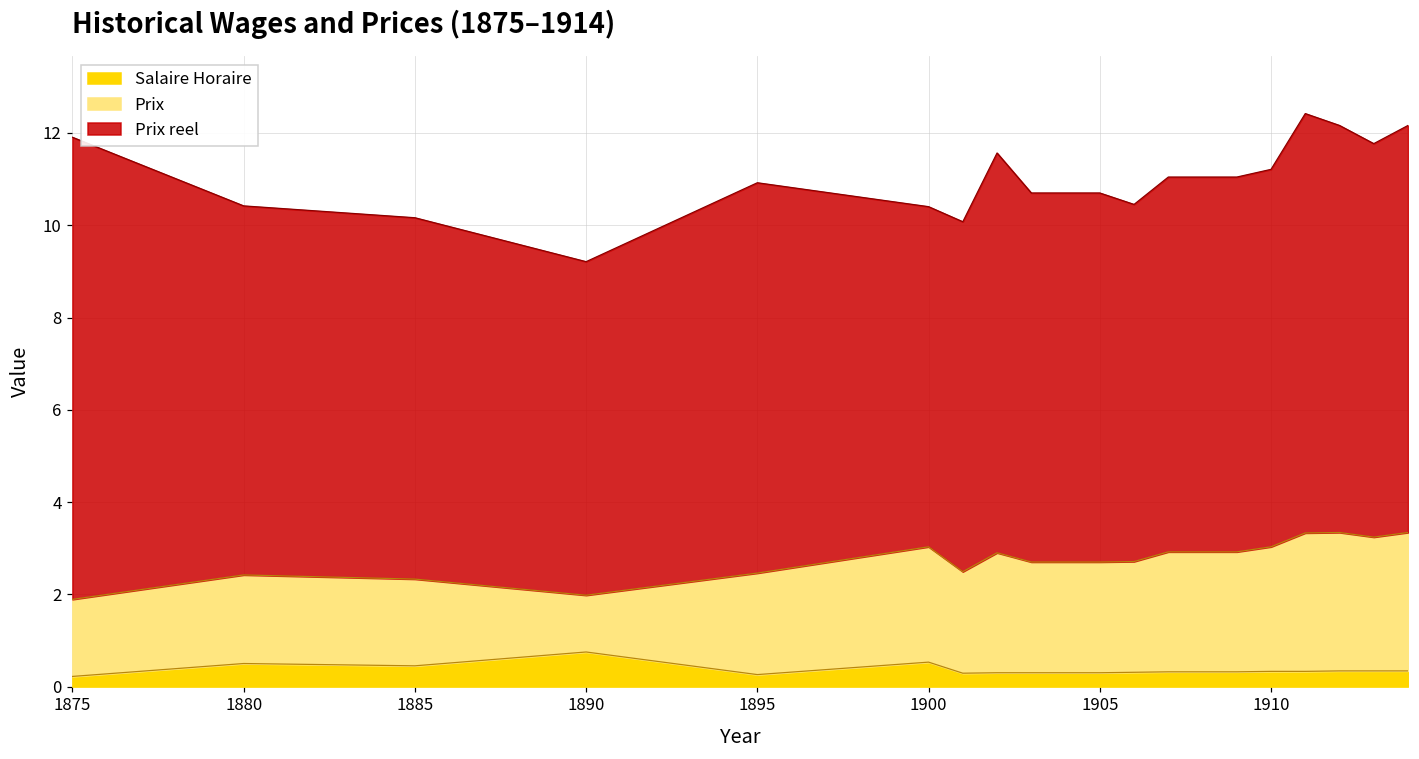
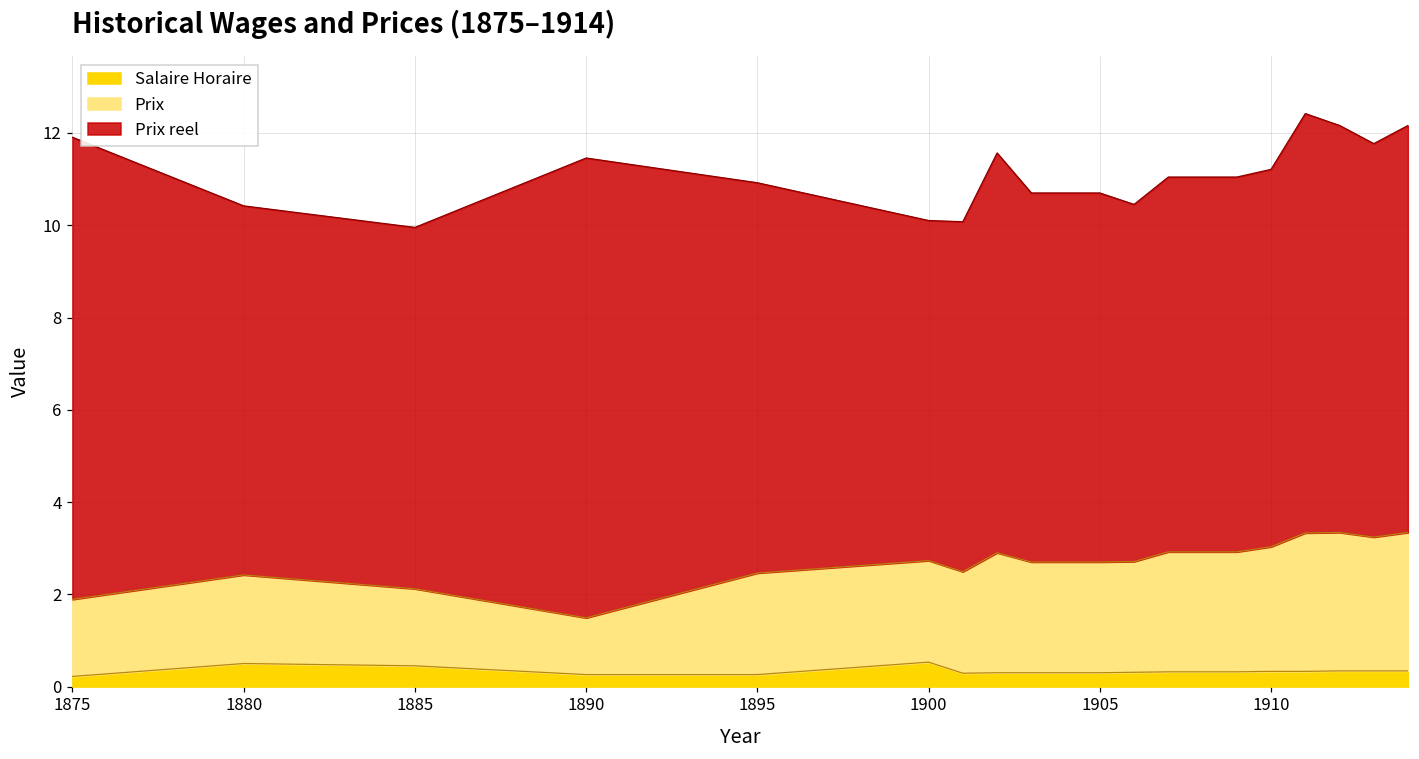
  {
    "Salaire Horaire": {
      "1875": 0.2,
      "1880": 0.5,
      "1885": 0.5,
-     "1890": 0.8,
+     "1890": 0.3,
      "1895": 0.3,
      "1900": 0.5,
      "1905": 0.3,
      "1910": 0.3
    },
    "Prix": {
      "1875": 1.7,
      "1880": 1.9,
-     "1885": 1.9,
+     "1885": 1.7,
      "1890": 1.2,
      "1895": 2.2,
-     "1900": 2.5,
+     "1900": 2.2,
      "1905": 2.4,
      "1910": 2.7
    },
    "Prix reel": {
      "1875": 10.0,
      "1880": 8.0,
      "1885": 7.8,
-     "1890": 7.2,
+     "1890": 10.0,
      "1895": 8.5,
      "1900": 7.4,
      "1905": 8.0,
      "1910": 8.2
    }
  }
